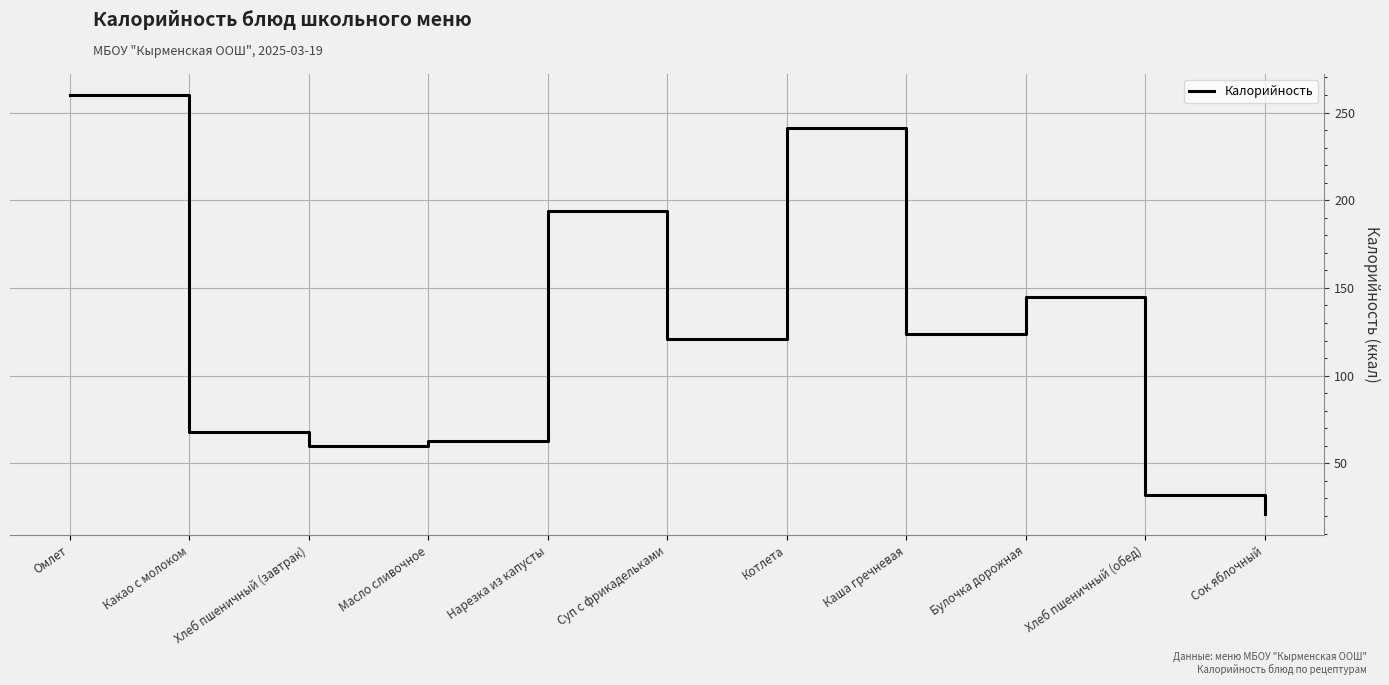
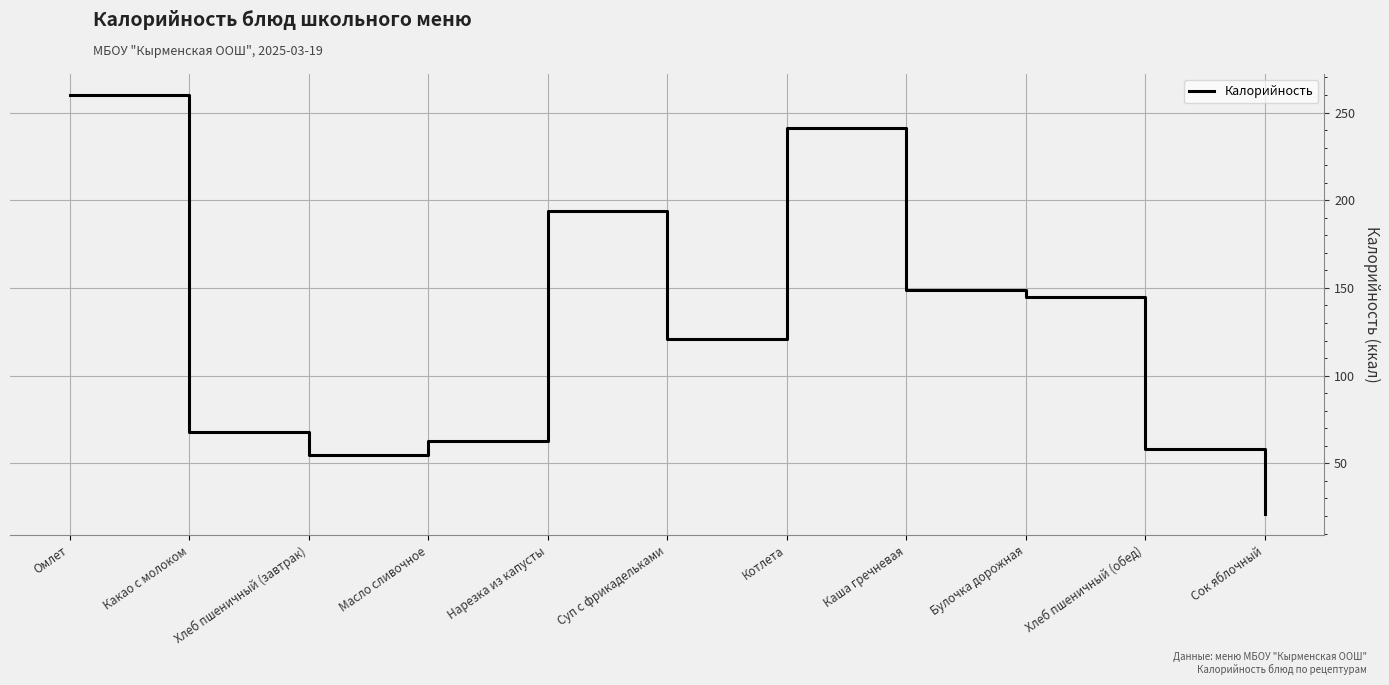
  {
    "Омлет": 260,
    "Какао с молоком": 68,
-   "Хлеб пшеничный (завтрак)": 60,
+   "Хлеб пшеничный (завтрак)": 55,
    "Масло сливочное": 63,
    "Нарезка из капусты": 194,
    "Суп с фрикадельками": 121,
    "Котлета": 241,
-   "Каша гречневая": 124,
+   "Каша гречневая": 149,
    "Булочка дорожная": 145,
-   "Хлеб пшеничный (обед)": 32,
+   "Хлеб пшеничный (обед)": 58,
    "Сок яблочный": 21
  }
